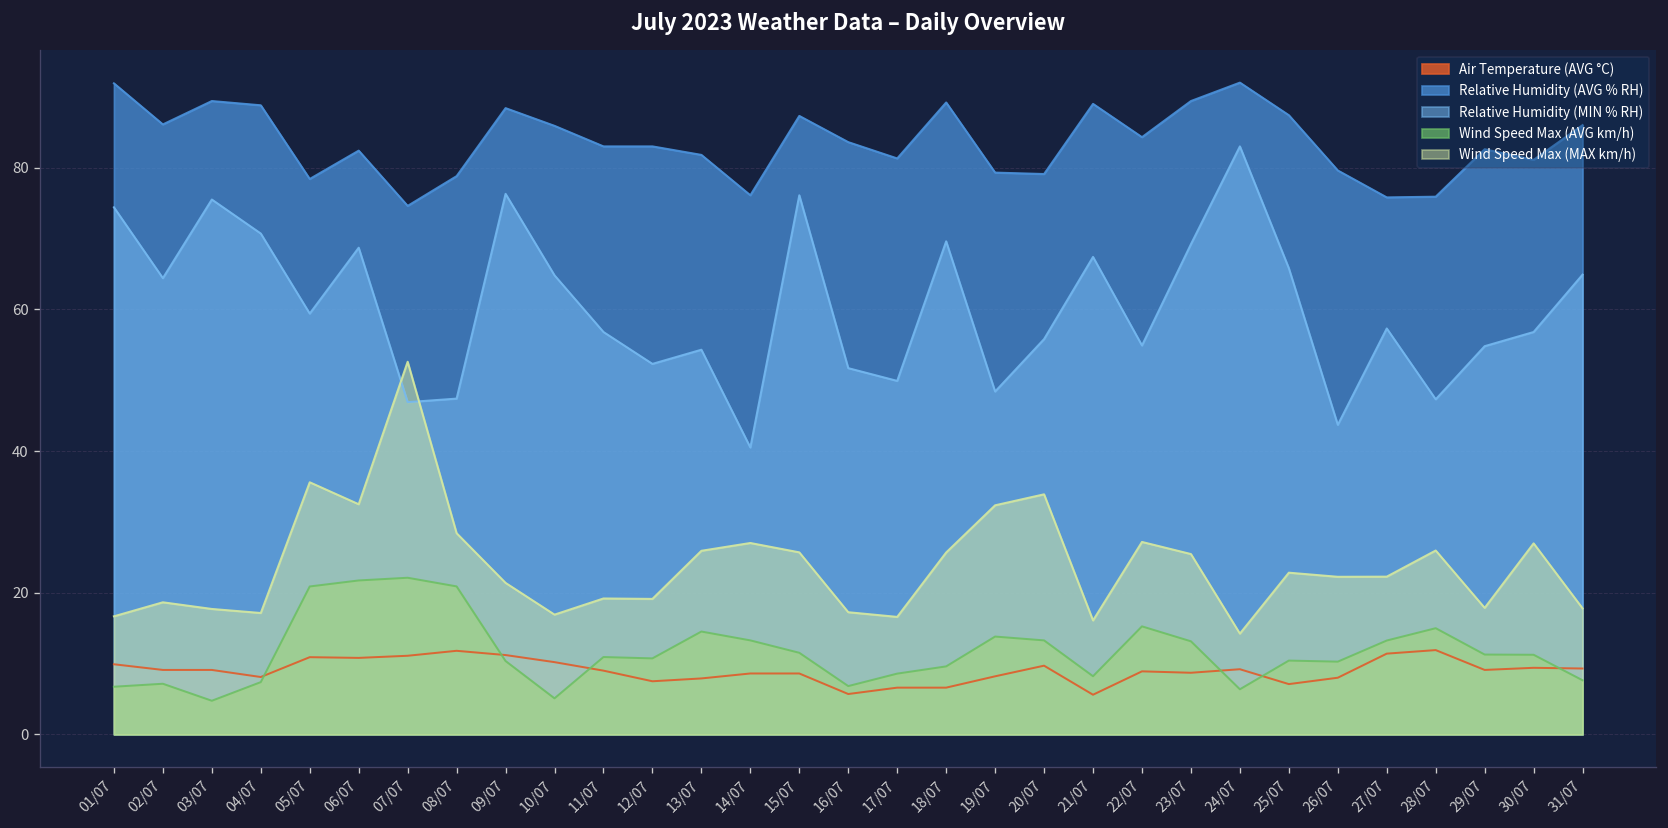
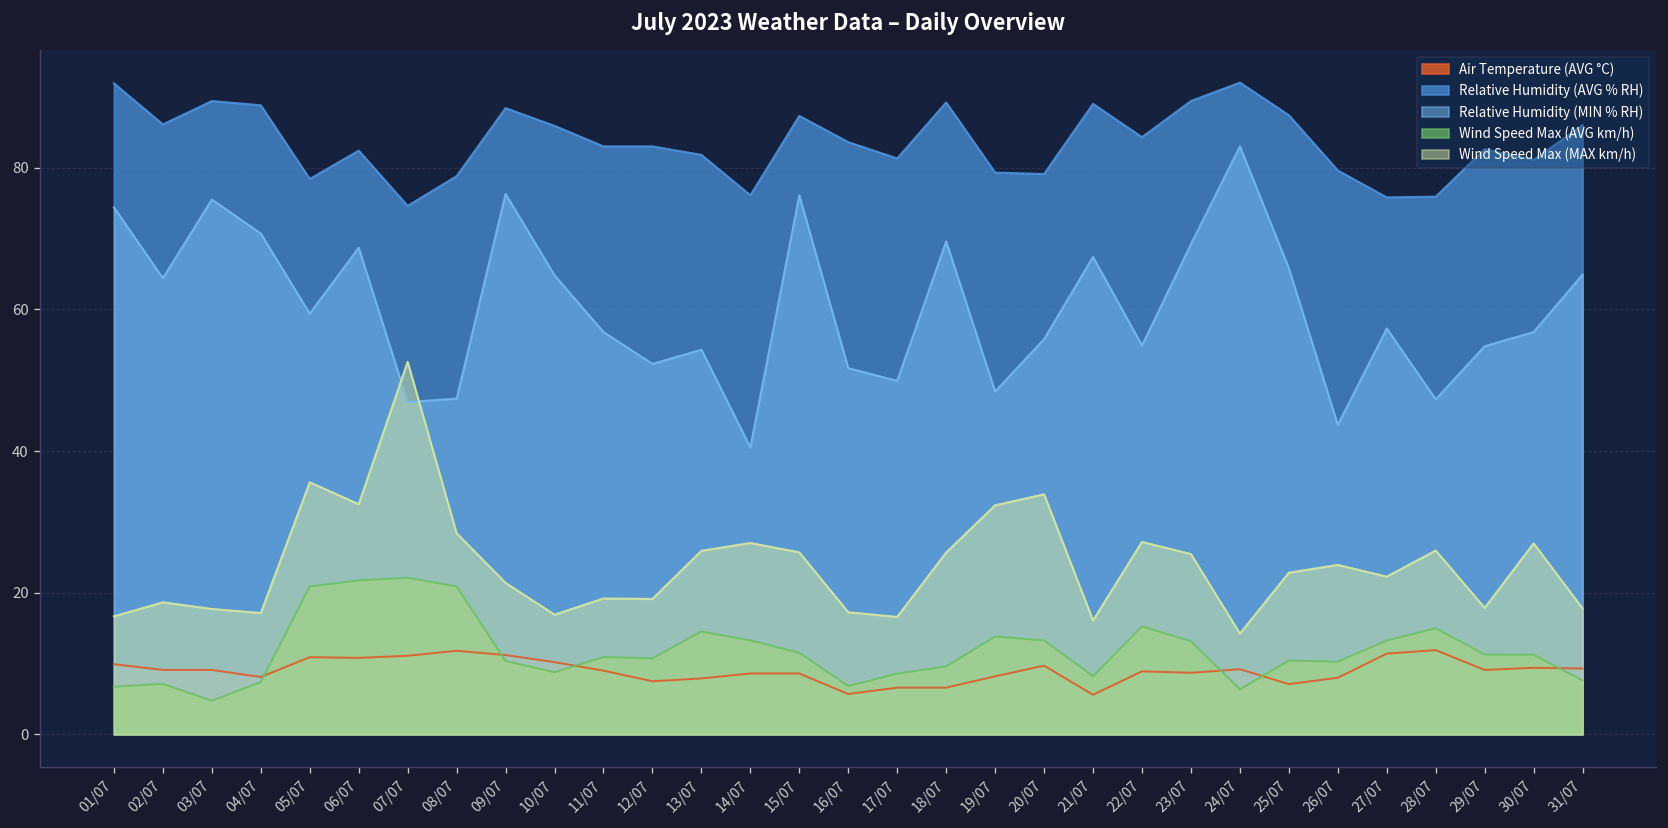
  {
    "Air Temperature (AVG °C)": {
      "01/07": 10,
      "02/07": 9,
      "03/07": 9,
      "04/07": 8,
      "05/07": 11,
      "06/07": 11,
      "07/07": 11,
      "08/07": 12,
      "09/07": 11,
      "10/07": 10,
      "11/07": 9,
      "12/07": 8,
      "13/07": 8,
      "14/07": 9,
      "15/07": 9,
      "16/07": 6,
      "17/07": 7,
      "18/07": 7,
      "19/07": 8,
      "20/07": 10,
      "21/07": 6,
      "22/07": 9,
      "23/07": 9,
      "24/07": 9,
      "25/07": 7,
      "26/07": 8,
      "27/07": 11,
      "28/07": 12,
      "29/07": 9,
      "30/07": 9,
      "31/07": 9
    },
    "Wind Speed Max (AVG km/h)": {
      "01/07": 7,
      "02/07": 7,
      "03/07": 5,
      "04/07": 7,
      "05/07": 21,
      "06/07": 22,
      "07/07": 22,
      "08/07": 21,
      "09/07": 10,
-     "10/07": 5,
+     "10/07": 9,
      "11/07": 11,
      "12/07": 11,
      "13/07": 15,
      "14/07": 13,
      "15/07": 12,
      "16/07": 7,
      "17/07": 9,
      "18/07": 10,
      "19/07": 14,
      "20/07": 13,
      "21/07": 8,
      "22/07": 15,
      "23/07": 13,
      "24/07": 6,
      "25/07": 10,
      "26/07": 10,
      "27/07": 13,
      "28/07": 15,
      "29/07": 11,
      "30/07": 11,
      "31/07": 8
    },
    "Wind Speed Max (MAX km/h)": {
      "01/07": 17,
      "02/07": 19,
      "03/07": 18,
      "04/07": 17,
      "05/07": 36,
      "06/07": 32,
      "07/07": 53,
      "08/07": 28,
      "09/07": 21,
      "10/07": 17,
      "11/07": 19,
      "12/07": 19,
      "13/07": 26,
      "14/07": 27,
      "15/07": 26,
      "16/07": 17,
      "17/07": 17,
      "18/07": 26,
      "19/07": 32,
      "20/07": 34,
      "21/07": 16,
      "22/07": 27,
      "23/07": 25,
      "24/07": 14,
      "25/07": 23,
-     "26/07": 22,
+     "26/07": 24,
      "27/07": 22,
      "28/07": 26,
      "29/07": 18,
      "30/07": 27,
      "31/07": 18
    }
  }
